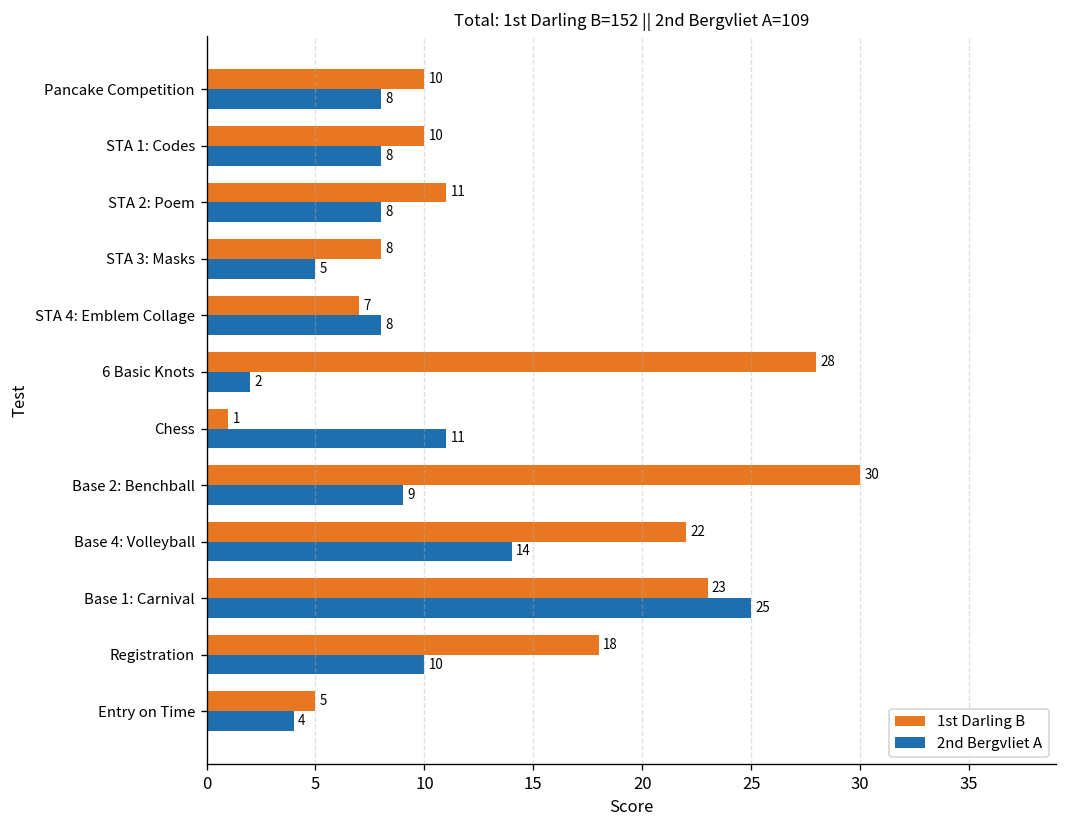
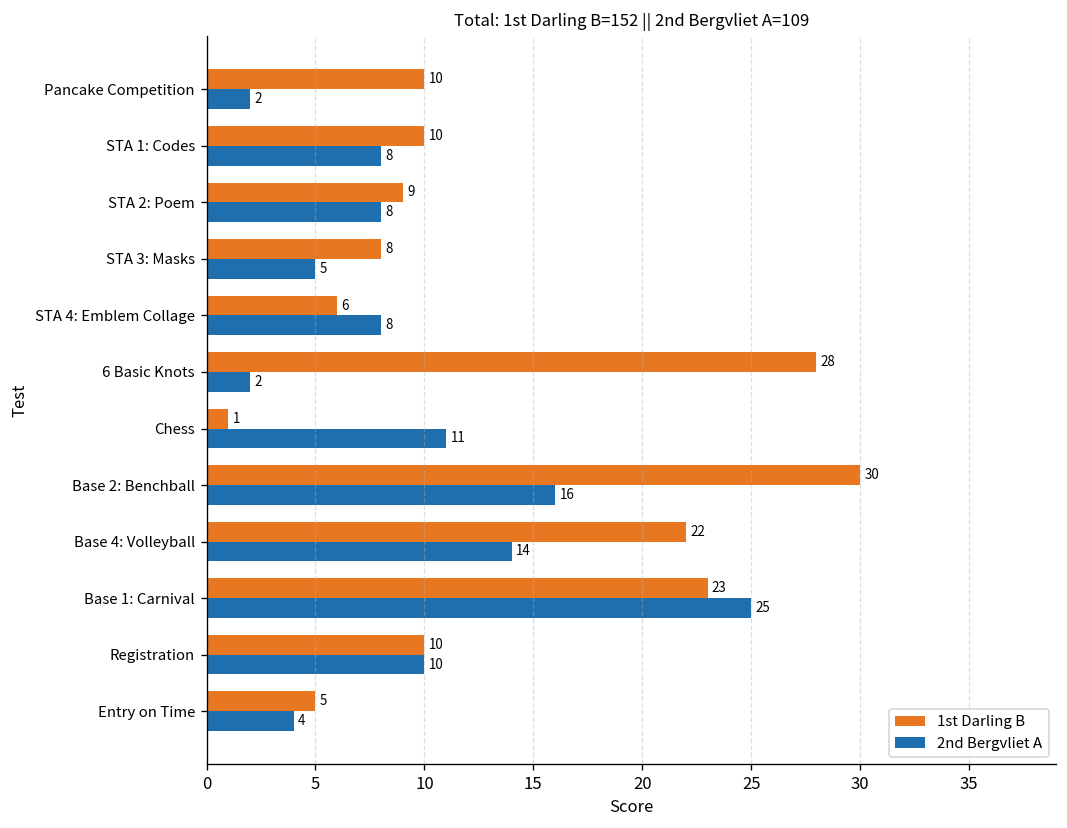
  {
    "1st Darling B": {
      "Pancake Competition": 10,
      "STA 1: Codes": 10,
-     "STA 2: Poem": 11,
+     "STA 2: Poem": 9,
      "STA 3: Masks": 8,
-     "STA 4: Emblem Collage": 7,
+     "STA 4: Emblem Collage": 6,
      "6 Basic Knots": 28,
      "Chess": 1,
      "Base 2: Benchball": 30,
      "Base 4: Volleyball": 22,
      "Base 1: Carnival": 23,
-     "Registration": 18,
+     "Registration": 10,
      "Entry on Time": 5
    },
    "2nd Bergvliet A": {
-     "Pancake Competition": 8,
+     "Pancake Competition": 2,
      "STA 1: Codes": 8,
      "STA 2: Poem": 8,
      "STA 3: Masks": 5,
      "STA 4: Emblem Collage": 8,
      "6 Basic Knots": 2,
      "Chess": 11,
-     "Base 2: Benchball": 9,
+     "Base 2: Benchball": 16,
      "Base 4: Volleyball": 14,
      "Base 1: Carnival": 25,
      "Registration": 10,
      "Entry on Time": 4
    }
  }
